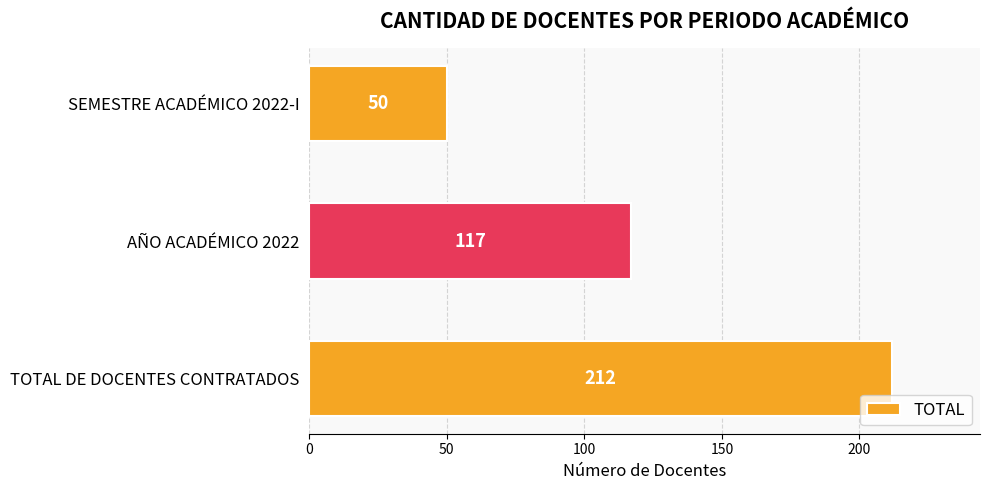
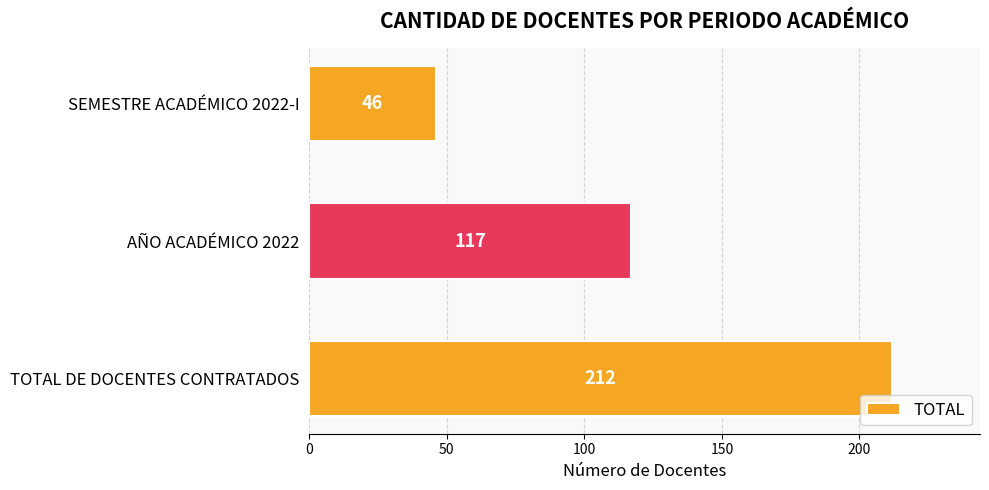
  {
-   "SEMESTRE ACADÉMICO 2022-I": 50,
+   "SEMESTRE ACADÉMICO 2022-I": 46,
    "AÑO ACADÉMICO 2022": 117,
    "TOTAL DE DOCENTES CONTRATADOS": 212
  }
